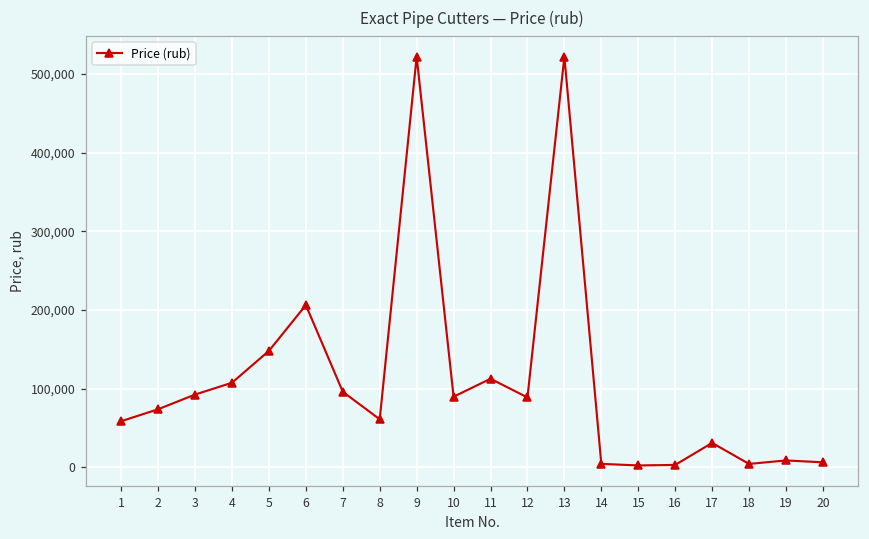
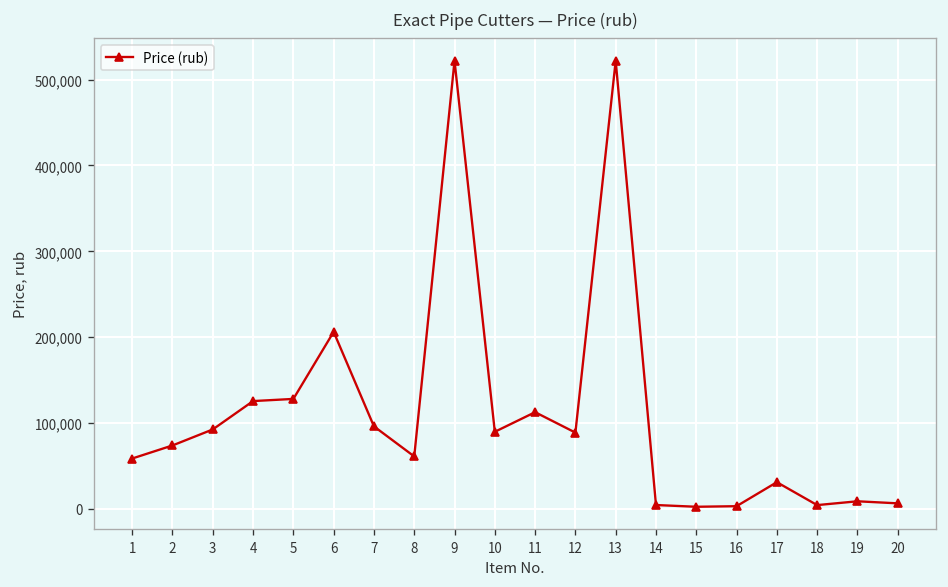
  {
    "1": "60,000",
    "2": "70,000",
    "3": "90,000",
-   "4": "110,000",
-   "5": "150,000",
+   "4": "130,000",
+   "5": "130,000",
    "6": "210,000",
    "7": "100,000",
    "8": "60,000",
    "9": "520,000",
    "10": "90,000",
    "11": "110,000",
    "12": "90,000",
    "13": "520,000",
    "14": "0",
    "15": "0",
    "16": "0",
    "17": "30,000",
    "18": "0",
    "19": "10,000",
    "20": "10,000"
  }
